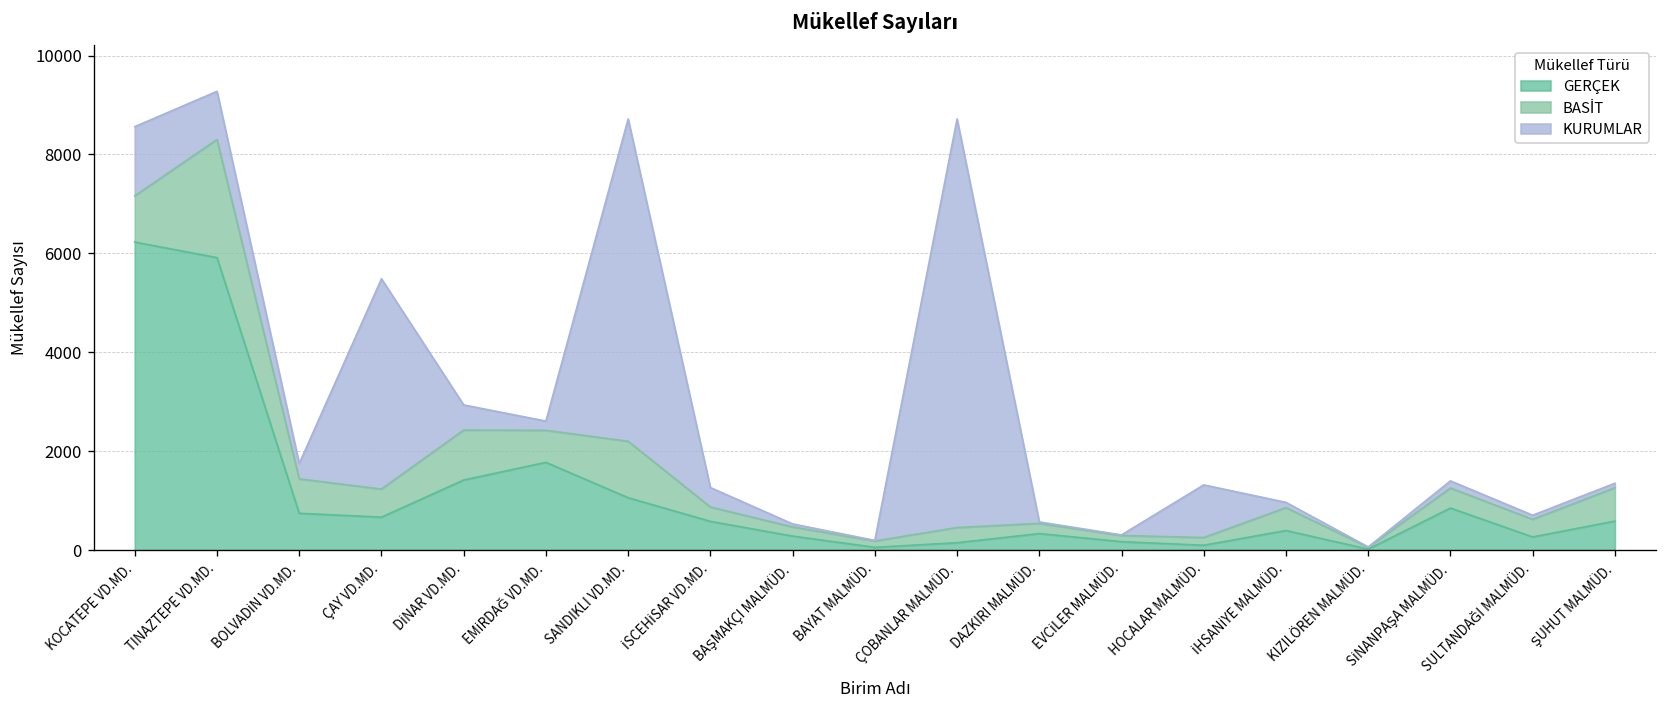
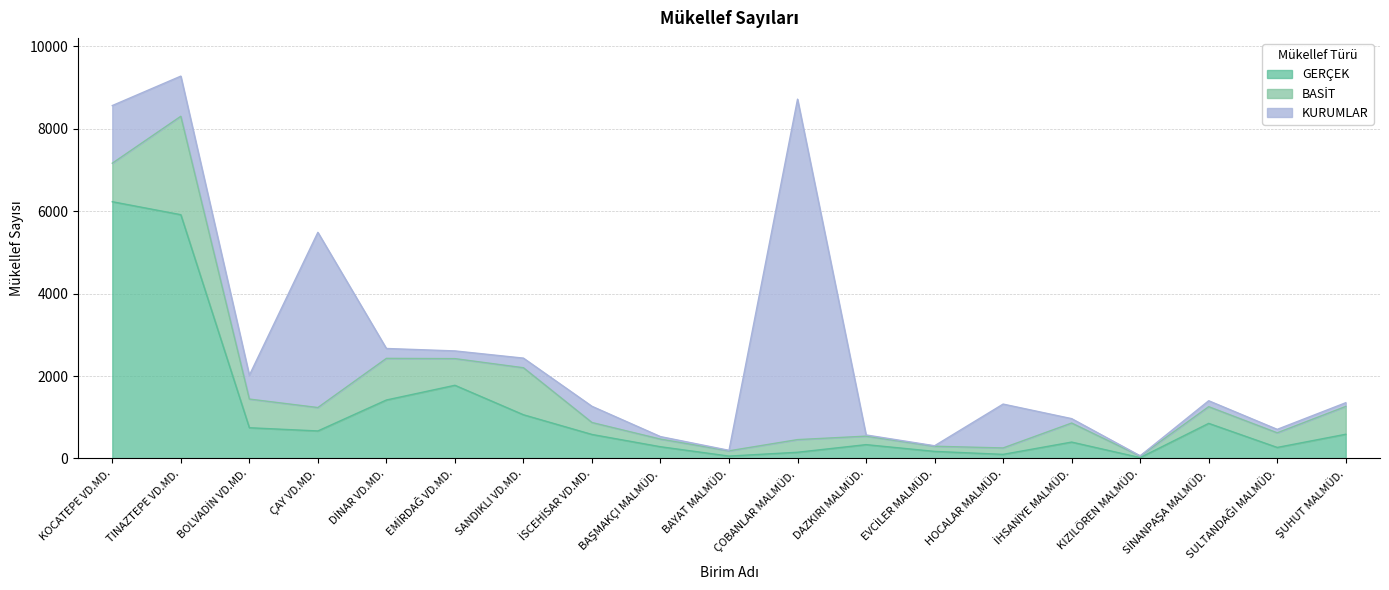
  {
    "KURUMLAR": {
      "KOCATEPE VD.MD.": 1400,
      "TINAZTEPE VD.MD.": 1000,
-     "BOLVADİN VD.MD.": 300,
+     "BOLVADİN VD.MD.": 600,
      "ÇAY VD.MD.": 4300,
-     "DİNAR VD.MD.": 500,
+     "DİNAR VD.MD.": 200,
      "EMİRDAĞ VD.MD.": 200,
-     "SANDIKLI VD.MD.": 6500,
+     "SANDIKLI VD.MD.": 200,
      "İSCEHİSAR VD.MD.": 400,
      "ÇOBANLAR MALMÜD.": 8300,
      "HOCALAR MALMÜD.": 1100,
      "İHSANİYE MALMÜD.": 100,
      "SİNANPAŞA MALMÜD.": 100,
      "SULTANDAĞI MALMÜD.": 100,
      "ŞUHUT MALMÜD.": 100
    }
  }
